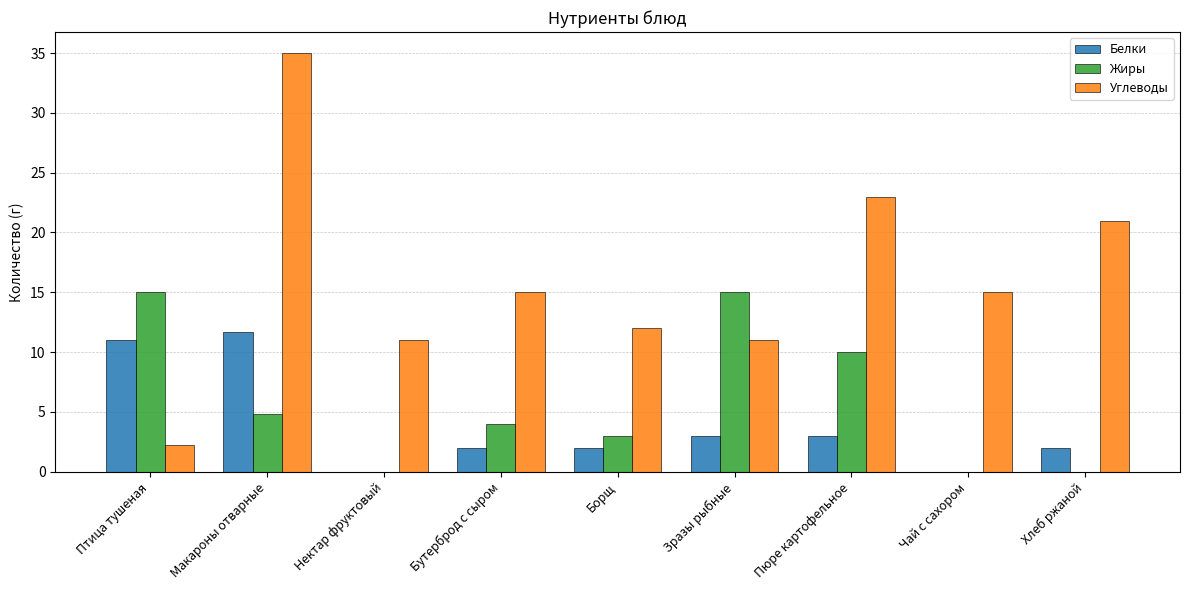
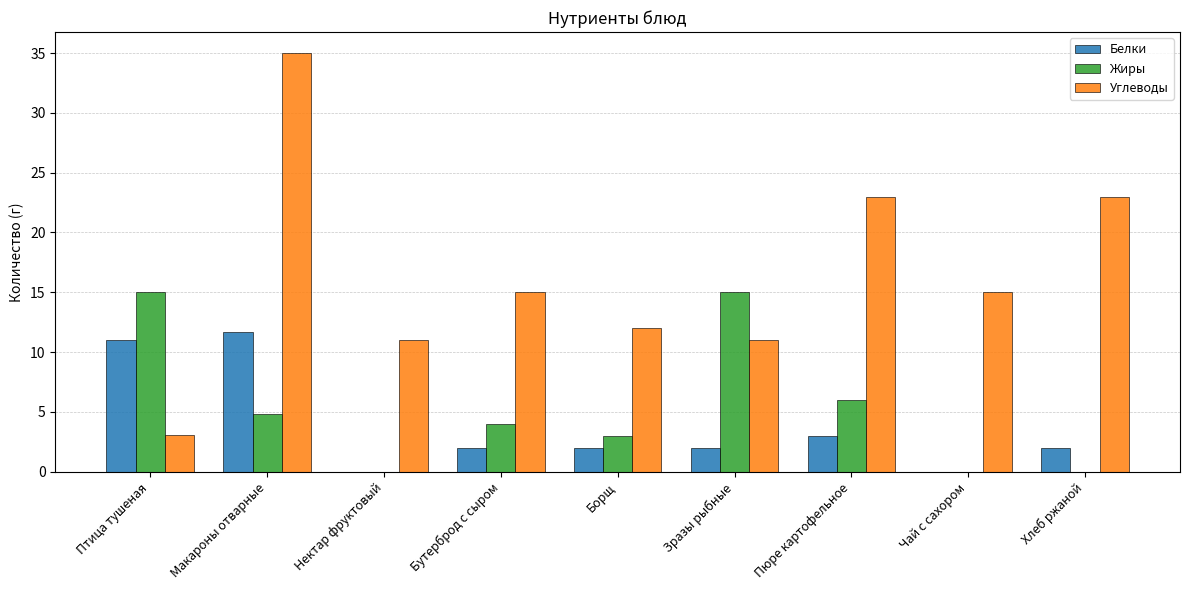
  {
    "Белки": {
      "Птица тушеная": 11,
      "Макароны отварные": 11.7,
      "Нектар фруктовый": 0,
      "Бутерброд с сыром": 2,
      "Борщ": 2,
-     "Зразы рыбные": 3,
+     "Зразы рыбные": 2,
      "Пюре картофельное": 3,
      "Чай с сахором": 0,
      "Хлеб ржаной": 2
    },
    "Жиры": {
      "Птица тушеная": 15,
      "Макароны отварные": 5,
      "Нектар фруктовый": 0,
      "Бутерброд с сыром": 4,
      "Борщ": 3,
      "Зразы рыбные": 15,
-     "Пюре картофельное": 10,
+     "Пюре картофельное": 6,
      "Чай с сахором": 0,
      "Хлеб ржаной": 0
    },
    "Углеводы": {
-     "Птица тушеная": 2.2,
+     "Птица тушеная": 3.1,
      "Макароны отварные": 35.0,
      "Нектар фруктовый": 11.0,
      "Бутерброд с сыром": 15.0,
      "Борщ": 12.0,
      "Зразы рыбные": 11.0,
      "Пюре картофельное": 23.0,
      "Чай с сахором": 15.0,
-     "Хлеб ржаной": 21
+     "Хлеб ржаной": 23
    }
  }
